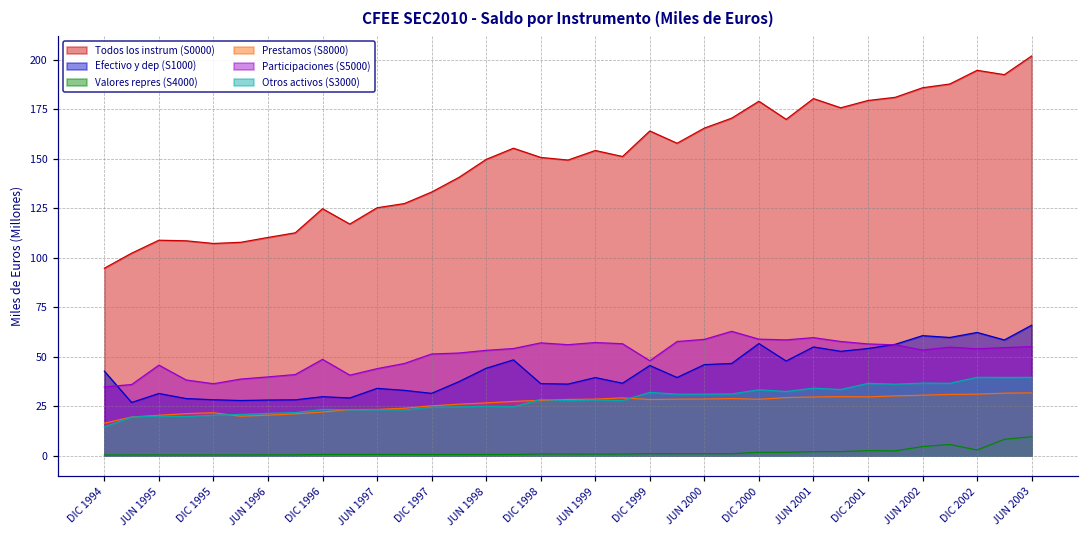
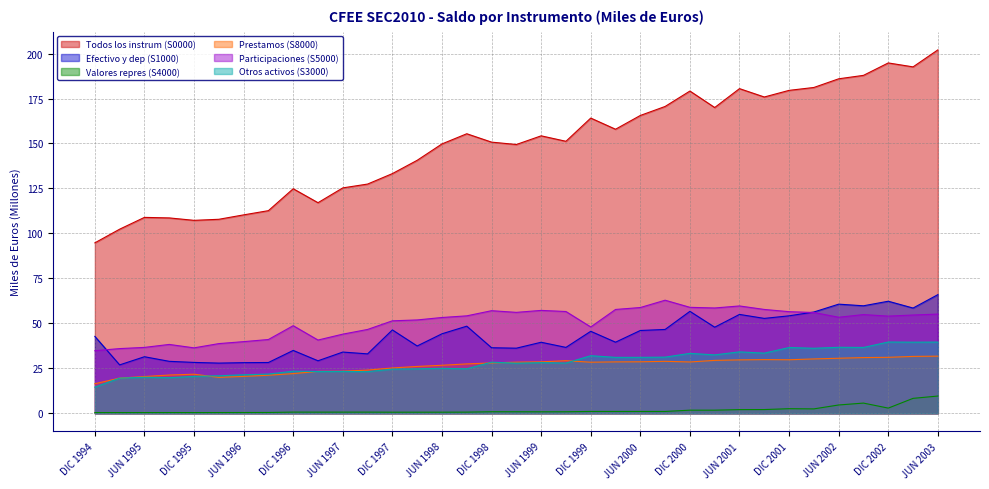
  {
    "Todos los instrum (S0000)": {
      "DIC 1994": 95,
      "JUN 1995": 109,
      "DIC 1995": 107,
      "JUN 1996": 110,
      "DIC 1996": 125,
      "JUN 1997": 125,
      "DIC 1997": 133,
      "JUN 1998": 150,
      "DIC 1998": 151,
      "JUN 1999": 154,
      "DIC 1999": 164,
      "JUN 2000": 166,
      "DIC 2000": 179,
      "JUN 2001": 181,
      "DIC 2001": 180,
      "JUN 2002": 186,
      "DIC 2002": 195,
      "JUN 2003": 202
    },
    "Efectivo y dep (S1000)": {
      "DIC 1994": 43,
      "JUN 1995": 31,
      "DIC 1995": 28,
      "JUN 1996": 28,
-     "DIC 1996": 30,
+     "DIC 1996": 35,
      "JUN 1997": 34,
-     "DIC 1997": 32,
+     "DIC 1997": 46,
      "JUN 1998": 44,
      "DIC 1998": 36,
      "JUN 1999": 39,
      "DIC 1999": 46,
      "JUN 2000": 46,
      "DIC 2000": 57,
      "JUN 2001": 55,
      "DIC 2001": 54,
      "JUN 2002": 61,
      "DIC 2002": 62,
      "JUN 2003": 66
    },
    "Valores repres (S4000)": {
      "DIC 1994": 0,
      "JUN 1995": 0,
      "DIC 1995": 0,
      "JUN 1996": 0,
      "DIC 1996": 1,
      "JUN 1997": 1,
      "DIC 1997": 1,
      "JUN 1998": 1,
      "DIC 1998": 1,
      "JUN 1999": 1,
      "DIC 1999": 1,
      "JUN 2000": 1,
      "DIC 2000": 2,
      "JUN 2001": 2,
      "DIC 2001": 3,
      "JUN 2002": 5,
      "DIC 2002": 3,
      "JUN 2003": 10
    },
    "Prestamos (S8000)": {
      "DIC 1994": 16,
      "JUN 1998": 27,
      "DIC 1999": 28,
      "JUN 2000": 29,
      "DIC 2000": 29,
      "JUN 2001": 30,
      "DIC 2001": 30,
      "JUN 2002": 31,
      "DIC 2002": 31,
      "JUN 2003": 32
    },
    "Participaciones (S5000)": {
      "DIC 1994": 35,
-     "JUN 1995": 46,
+     "JUN 1995": 37,
      "DIC 1995": 36,
      "JUN 1996": 40,
      "DIC 1996": 49,
      "JUN 1997": 44,
      "DIC 1997": 51,
      "JUN 1998": 53,
      "DIC 1998": 57,
      "JUN 1999": 57,
      "DIC 1999": 48,
      "JUN 2000": 59,
      "DIC 2000": 59,
      "JUN 2001": 60,
      "DIC 2001": 56,
      "JUN 2002": 53,
      "DIC 2002": 54,
      "JUN 2003": 55
    },
    "Otros activos (S3000)": {
      "DIC 1994": 15,
      "JUN 1998": 25,
      "DIC 1999": 32,
      "JUN 2000": 31,
      "DIC 2000": 33,
      "JUN 2001": 34,
      "DIC 2001": 37,
      "JUN 2002": 37,
      "DIC 2002": 40,
      "JUN 2003": 40
    }
  }
